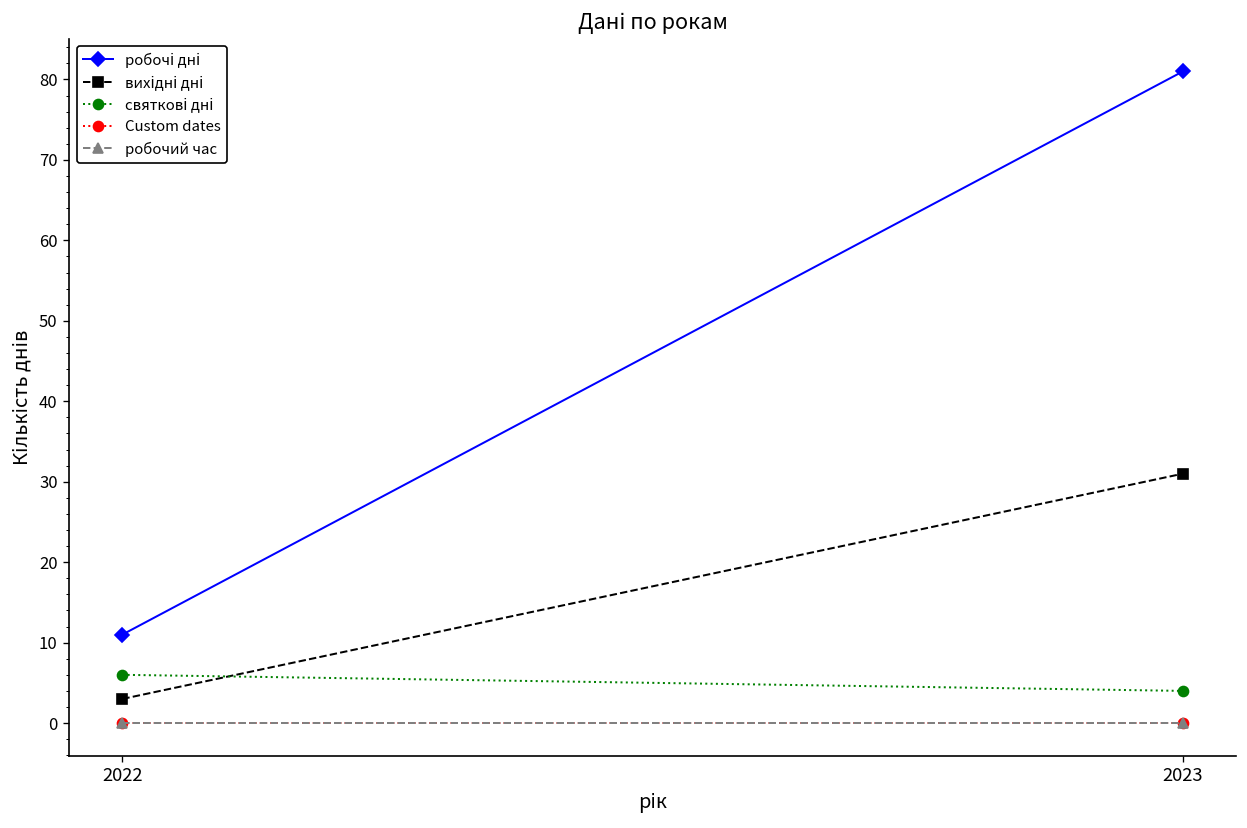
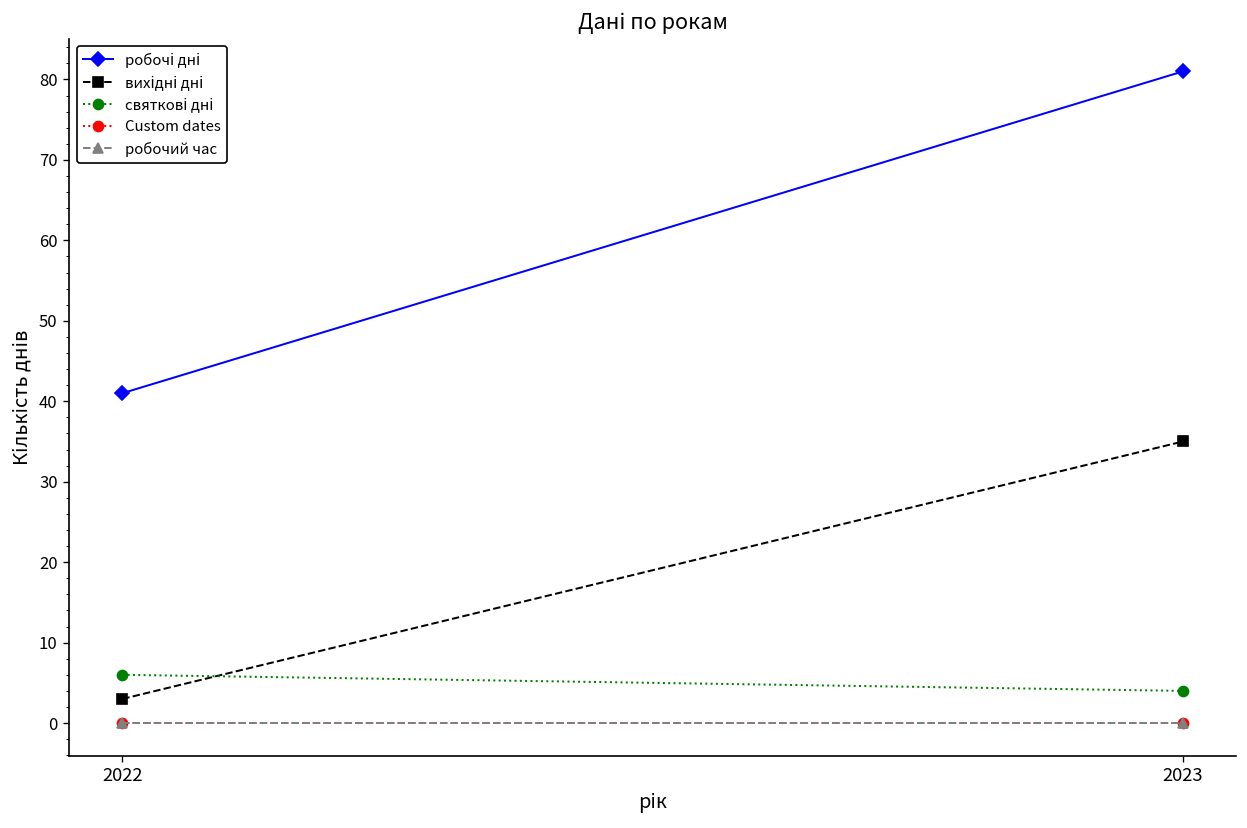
  {
    "робочі дні": {
-     "2022": 11,
+     "2022": 41,
      "2023": 81
    },
    "вихідні дні": {
      "2022": 3,
-     "2023": 31
+     "2023": 35
    },
    "святкові дні": {
      "2022": 6,
      "2023": 4
    },
    "робочий час": {
      "2022": 0,
      "2023": 0
    }
  }
